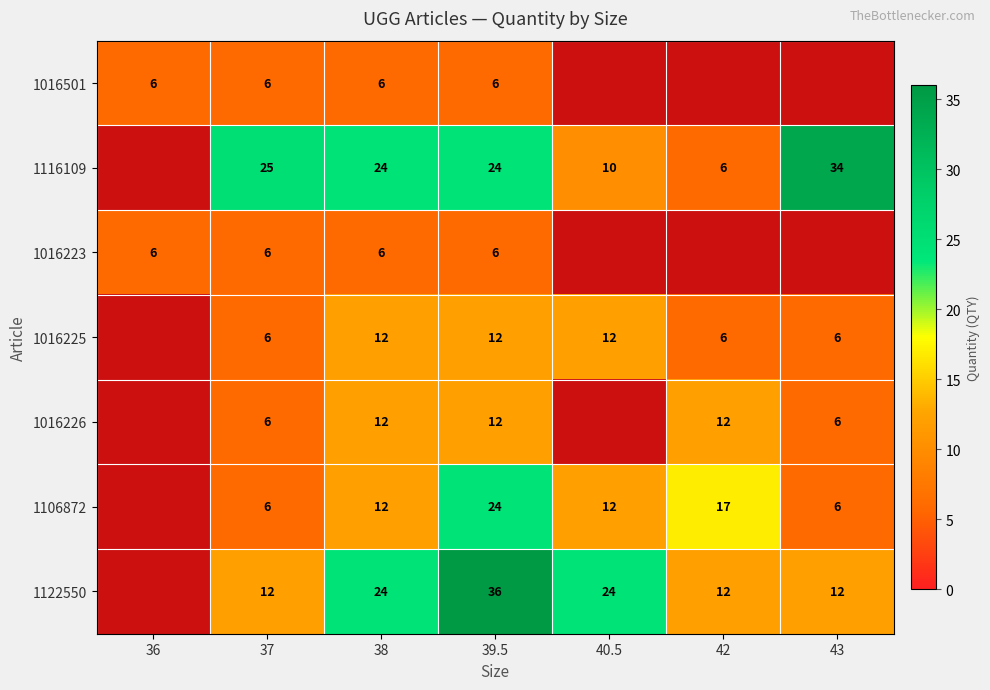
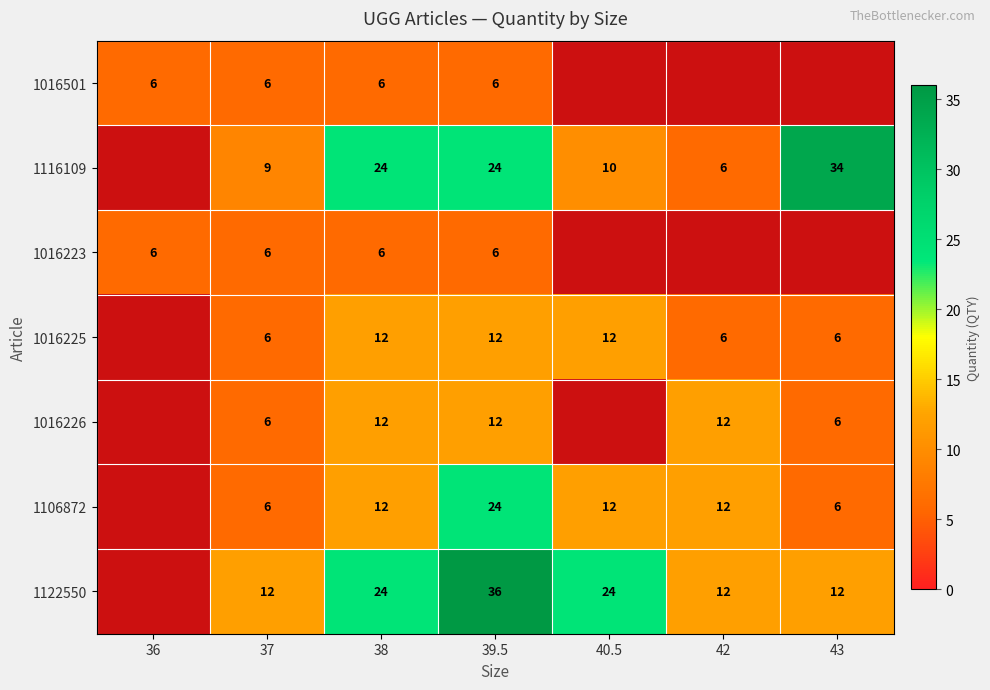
  {
    "1016501": {
      "36": 6,
      "37": 6,
      "38": 6,
      "39.5": 6
    },
    "1116109": {
-     "37": 25,
+     "37": 9,
      "38": 24,
      "39.5": 24,
      "40.5": 10,
      "42": 6,
      "43": 34
    },
    "1016223": {
      "36": 6,
      "37": 6,
      "38": 6,
      "39.5": 6
    },
    "1016225": {
      "37": 6,
      "38": 12,
      "39.5": 12,
      "40.5": 12,
      "42": 6,
      "43": 6
    },
    "1016226": {
      "37": 6,
      "38": 12,
      "39.5": 12,
      "42": 12,
      "43": 6
    },
    "1106872": {
      "37": 6,
      "38": 12,
      "39.5": 24,
      "40.5": 12,
-     "42": 17,
+     "42": 12,
      "43": 6
    },
    "1122550": {
      "37": 12,
      "38": 24,
      "39.5": 36,
      "40.5": 24,
      "42": 12,
      "43": 12
    }
  }
